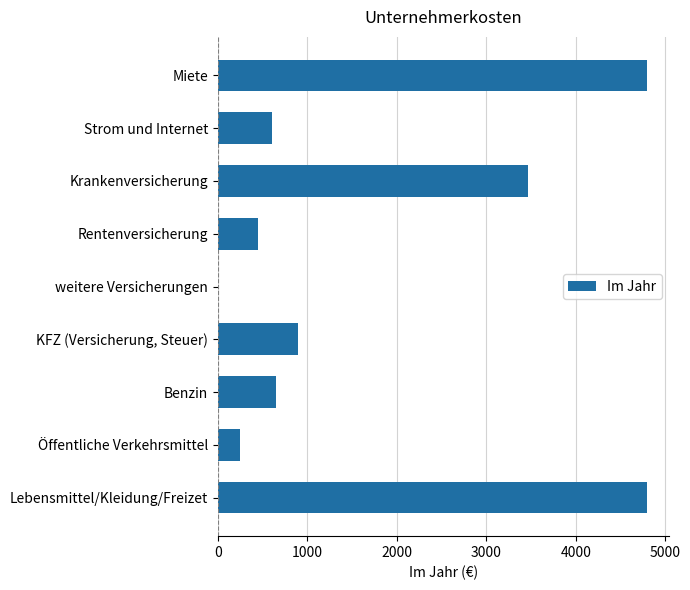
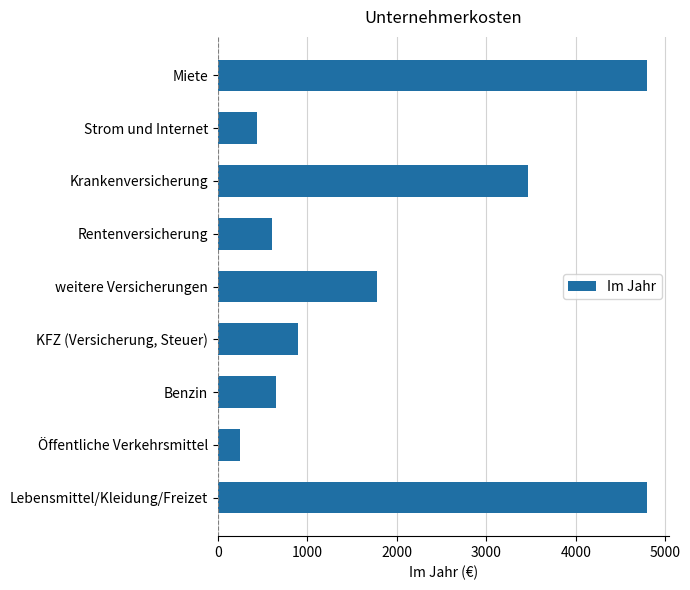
  {
    "Miete": 4800,
-   "Strom und Internet": 600,
+   "Strom und Internet": 400,
    "Krankenversicherung": 3500,
-   "Rentenversicherung": 400,
-   "weitere Versicherungen": 0,
+   "Rentenversicherung": 600,
+   "weitere Versicherungen": 1800,
    "KFZ (Versicherung, Steuer)": 900,
    "Benzin": 600,
    "Öffentliche Verkehrsmittel": 200,
    "Lebensmittel/Kleidung/Freizet": 4800
  }
